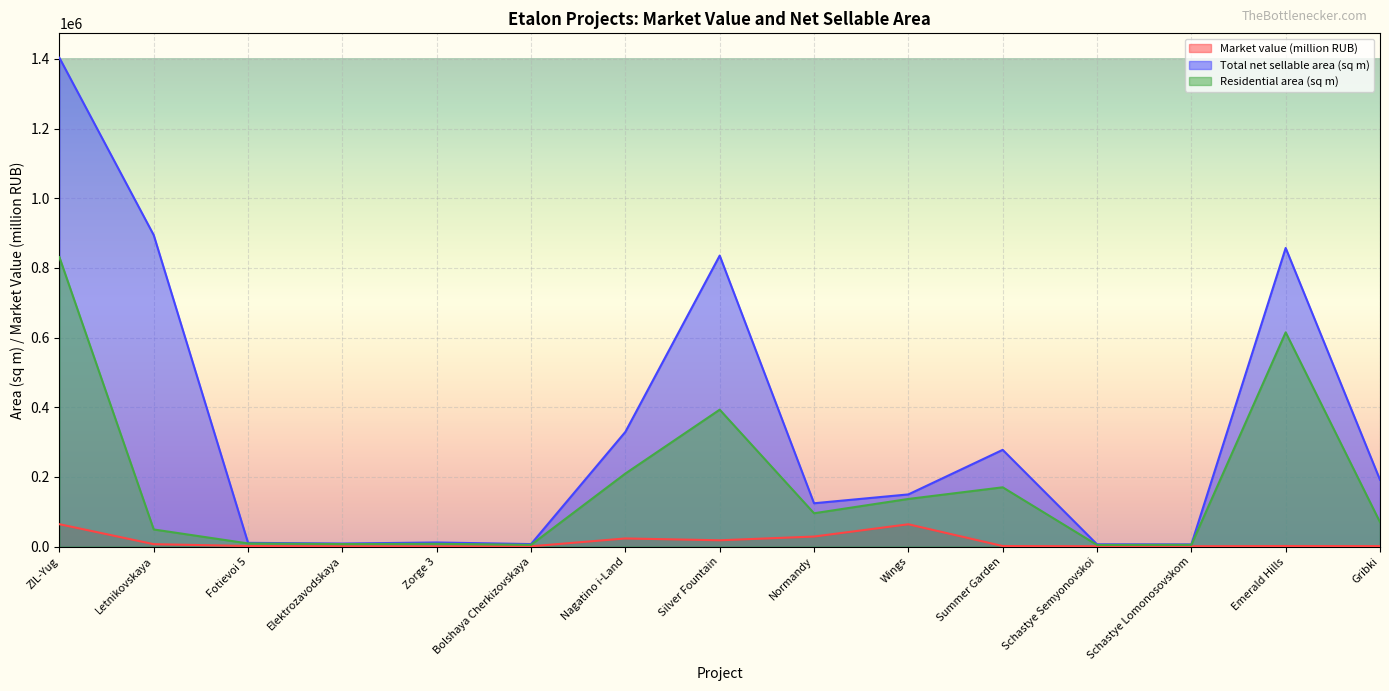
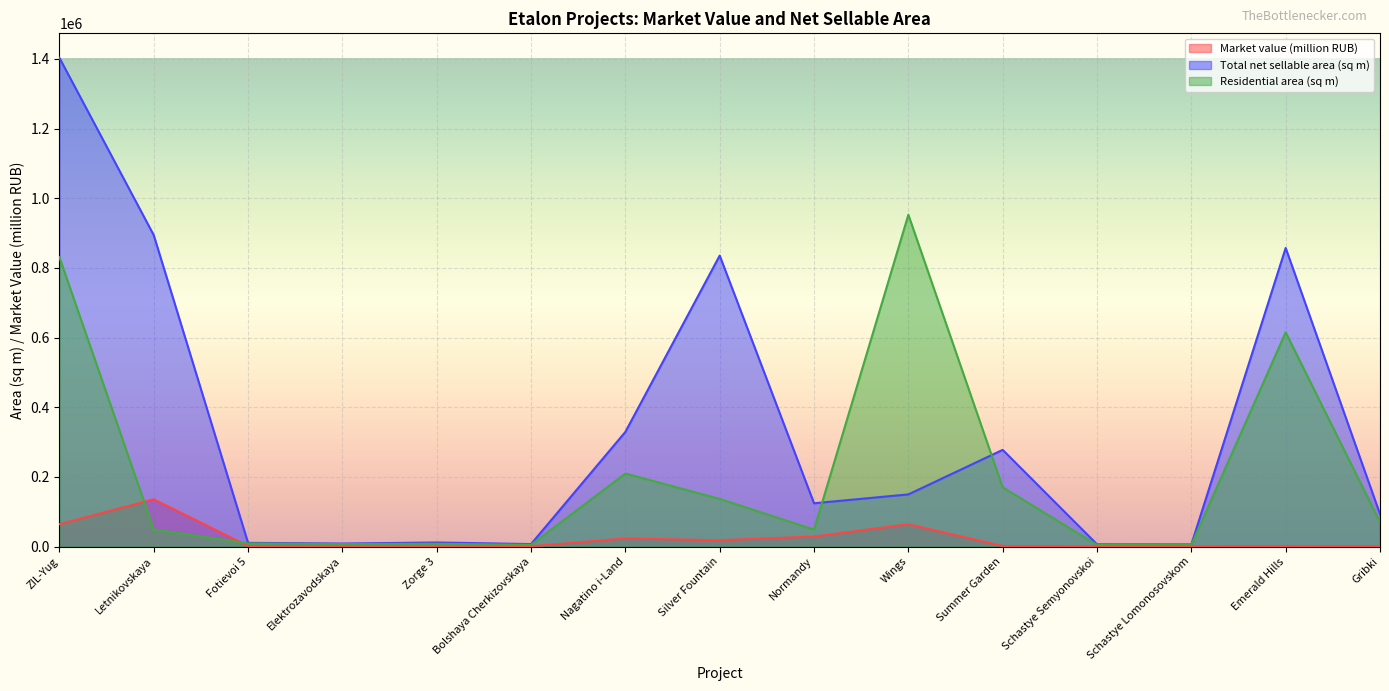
  {
    "Market value (million RUB)": {
      "ZIL-Yug": 60000,
-     "Letnikovskaya": 10000,
+     "Letnikovskaya": 140000,
      "Fotievoi 5": 0,
      "Zorge 3": 0,
      "Nagatino i-Land": 20000,
      "Silver Fountain": 20000,
      "Normandy": 30000,
      "Wings": 60000,
      "Summer Garden": 0,
      "Emerald Hills": 0,
      "Gribki": 0
    },
    "Total net sellable area (sq m)": {
      "ZIL-Yug": 1400000,
      "Letnikovskaya": 890000,
      "Nagatino i-Land": 330000,
      "Silver Fountain": 840000,
      "Normandy": 120000,
      "Wings": 150000,
      "Summer Garden": 280000,
      "Emerald Hills": 860000,
-     "Gribki": 190000
+     "Gribki": 90000
    },
    "Residential area (sq m)": {
      "ZIL-Yug": 830000,
      "Letnikovskaya": 50000,
      "Nagatino i-Land": 210000,
-     "Silver Fountain": 390000,
-     "Normandy": 100000,
-     "Wings": 140000,
+     "Silver Fountain": 140000,
+     "Normandy": 50000,
+     "Wings": 950000,
      "Summer Garden": 170000,
      "Emerald Hills": 610000,
      "Gribki": 70000
    }
  }
